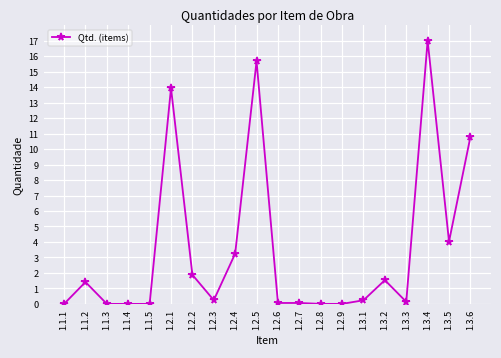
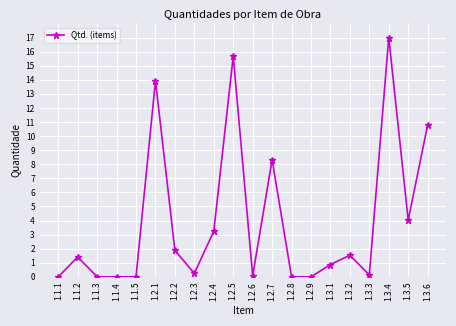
  {
    "1.1.1": 0.0,
    "1.1.2": 1.4,
    "1.1.3": 0.0,
    "1.1.4": 0.0,
    "1.1.5": 0.0,
    "1.2.1": 13.9,
    "1.2.2": 1.9,
    "1.2.3": 0.2,
    "1.2.4": 3.2,
    "1.2.5": 15.7,
    "1.2.6": 0.1,
-   "1.2.7": 0.1,
+   "1.2.7": 8.3,
    "1.2.8": 0.0,
    "1.2.9": 0.0,
-   "1.3.1": 0.2,
+   "1.3.1": 0.9,
    "1.3.2": 1.5,
    "1.3.3": 0.1,
    "1.3.4": 17.0,
    "1.3.5": 4.0,
    "1.3.6": 10.8
  }
